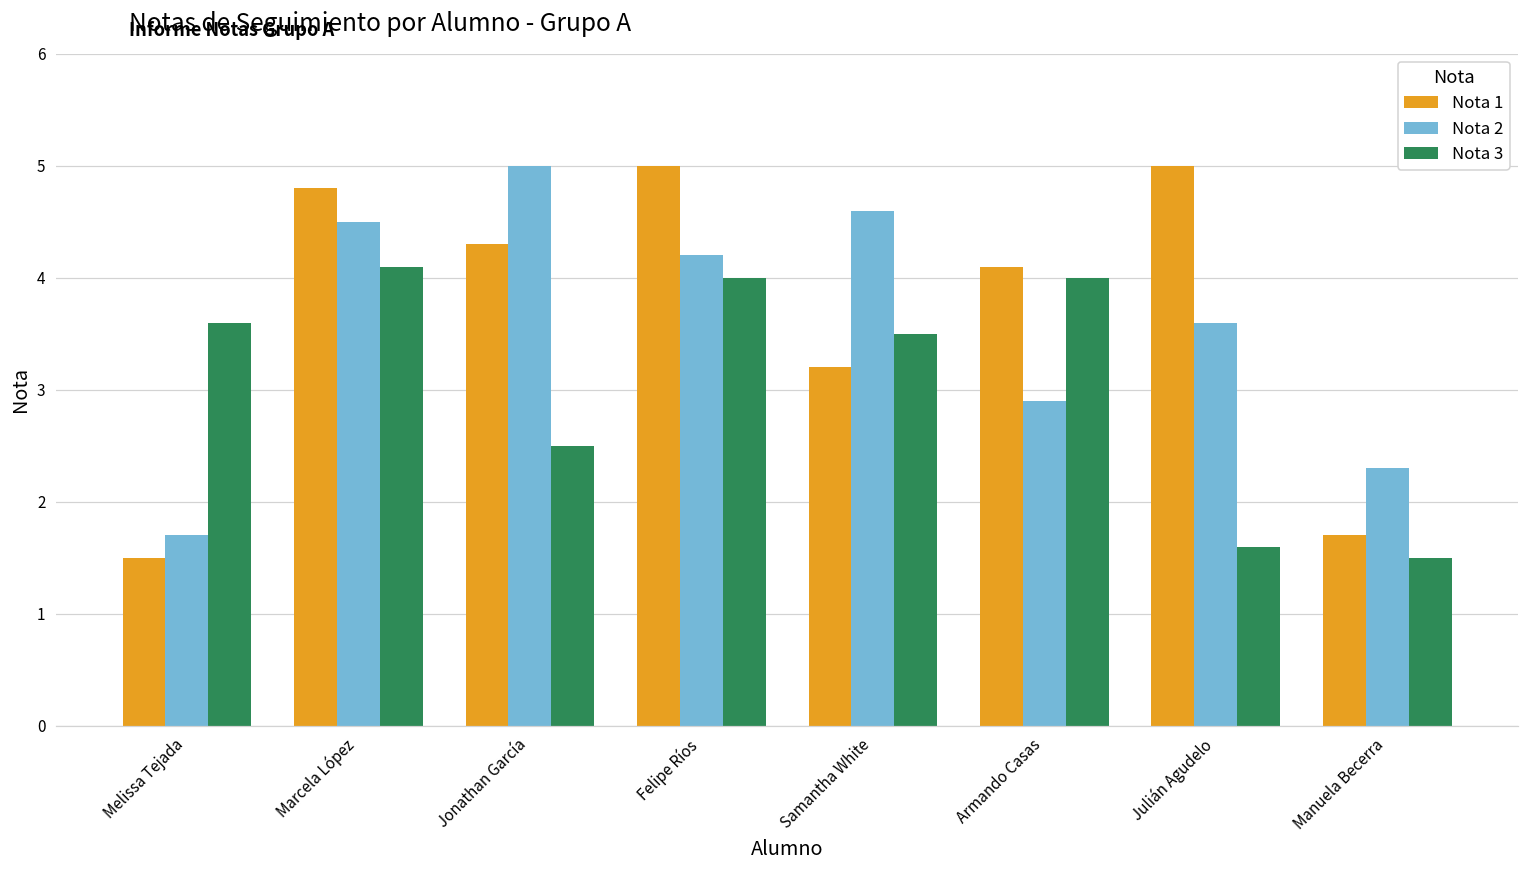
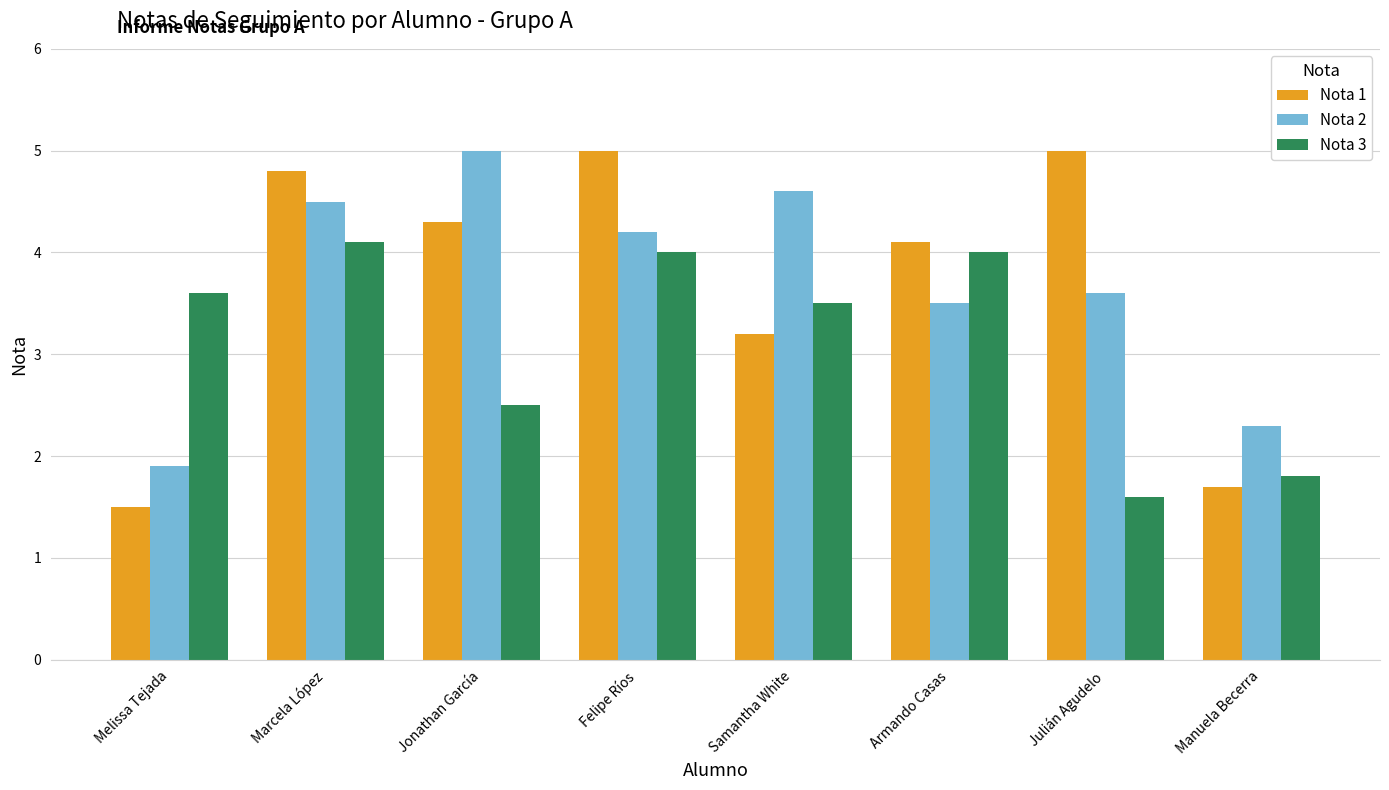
  {
    "Nota 1": {
      "Melissa Tejada": 1.5,
      "Marcela López": 4.8,
      "Jonathan García": 4.3,
      "Felipe Ríos": 5.0,
      "Samantha White": 3.2,
      "Armando Casas": 4.1,
      "Julián Agudelo": 5.0,
      "Manuela Becerra": 1.7
    },
    "Nota 2": {
-     "Melissa Tejada": 1.7,
+     "Melissa Tejada": 1.9,
      "Marcela López": 4.5,
      "Jonathan García": 5.0,
      "Felipe Ríos": 4.2,
      "Samantha White": 4.6,
-     "Armando Casas": 2.9,
+     "Armando Casas": 3.5,
      "Julián Agudelo": 3.6,
      "Manuela Becerra": 2.3
    },
    "Nota 3": {
      "Melissa Tejada": 3.6,
      "Marcela López": 4.1,
      "Jonathan García": 2.5,
      "Felipe Ríos": 4.0,
      "Samantha White": 3.5,
      "Armando Casas": 4.0,
      "Julián Agudelo": 1.6,
-     "Manuela Becerra": 1.5
+     "Manuela Becerra": 1.8
    }
  }
